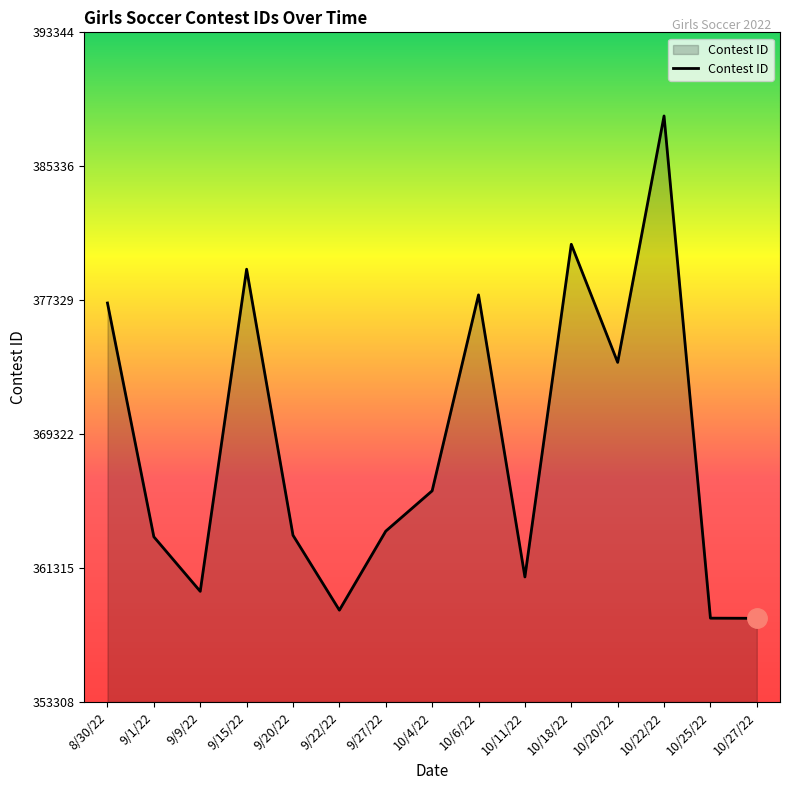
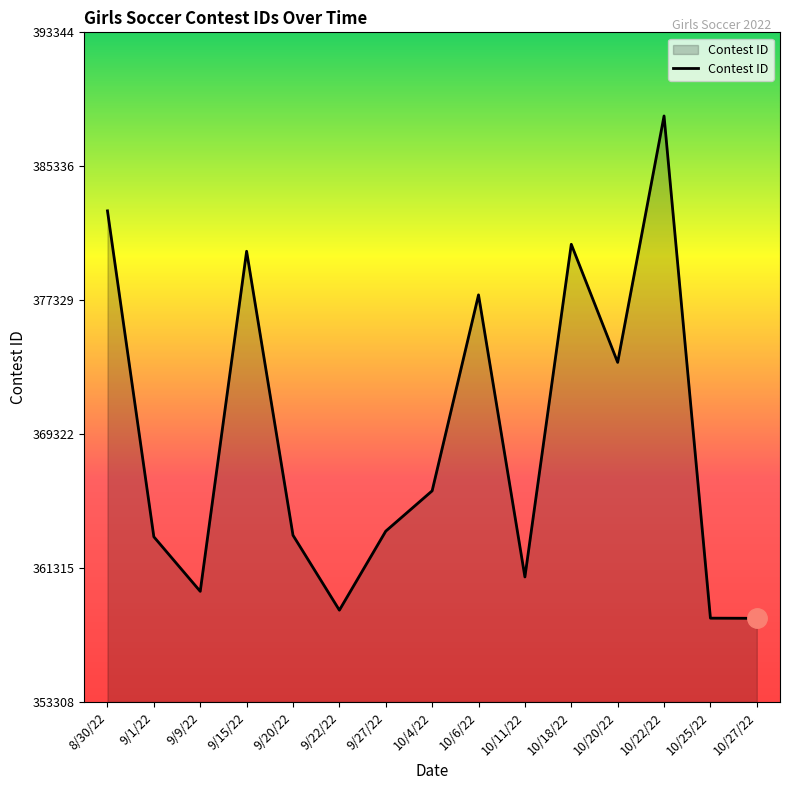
  {
    "Contest ID": {
-     "8/30/22": 377200,
+     "8/30/22": 382700,
      "9/1/22": 363200,
      "9/9/22": 359900,
-     "9/15/22": 379200,
+     "9/15/22": 380300,
      "9/20/22": 363300,
      "9/22/22": 358800,
      "9/27/22": 363500,
      "10/4/22": 365900,
      "10/6/22": 377600,
      "10/11/22": 360800,
      "10/18/22": 380700,
      "10/20/22": 373600,
      "10/22/22": 388300,
      "10/25/22": 358300
    }
  }
